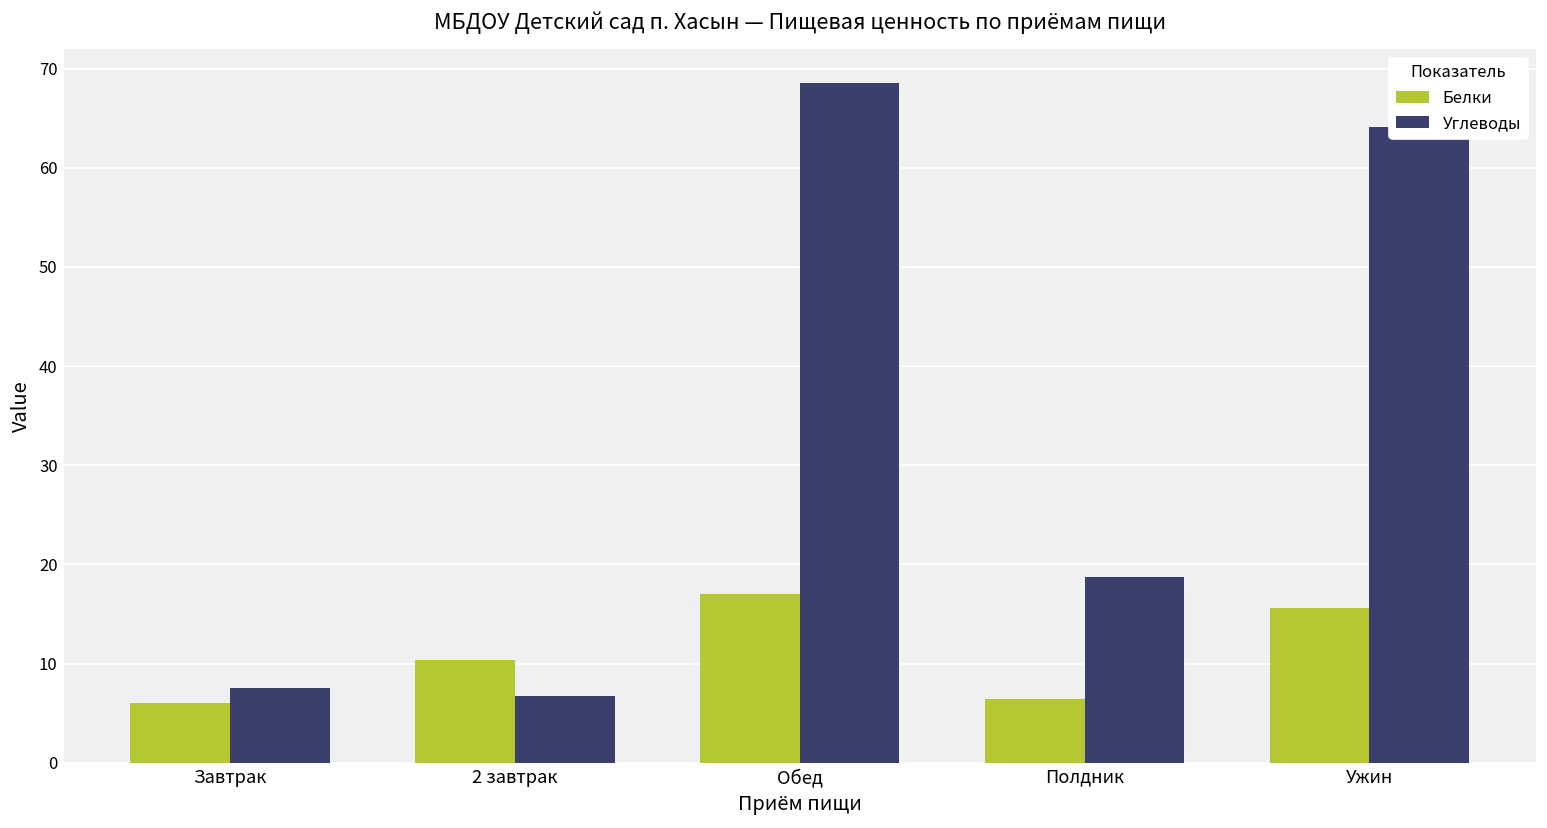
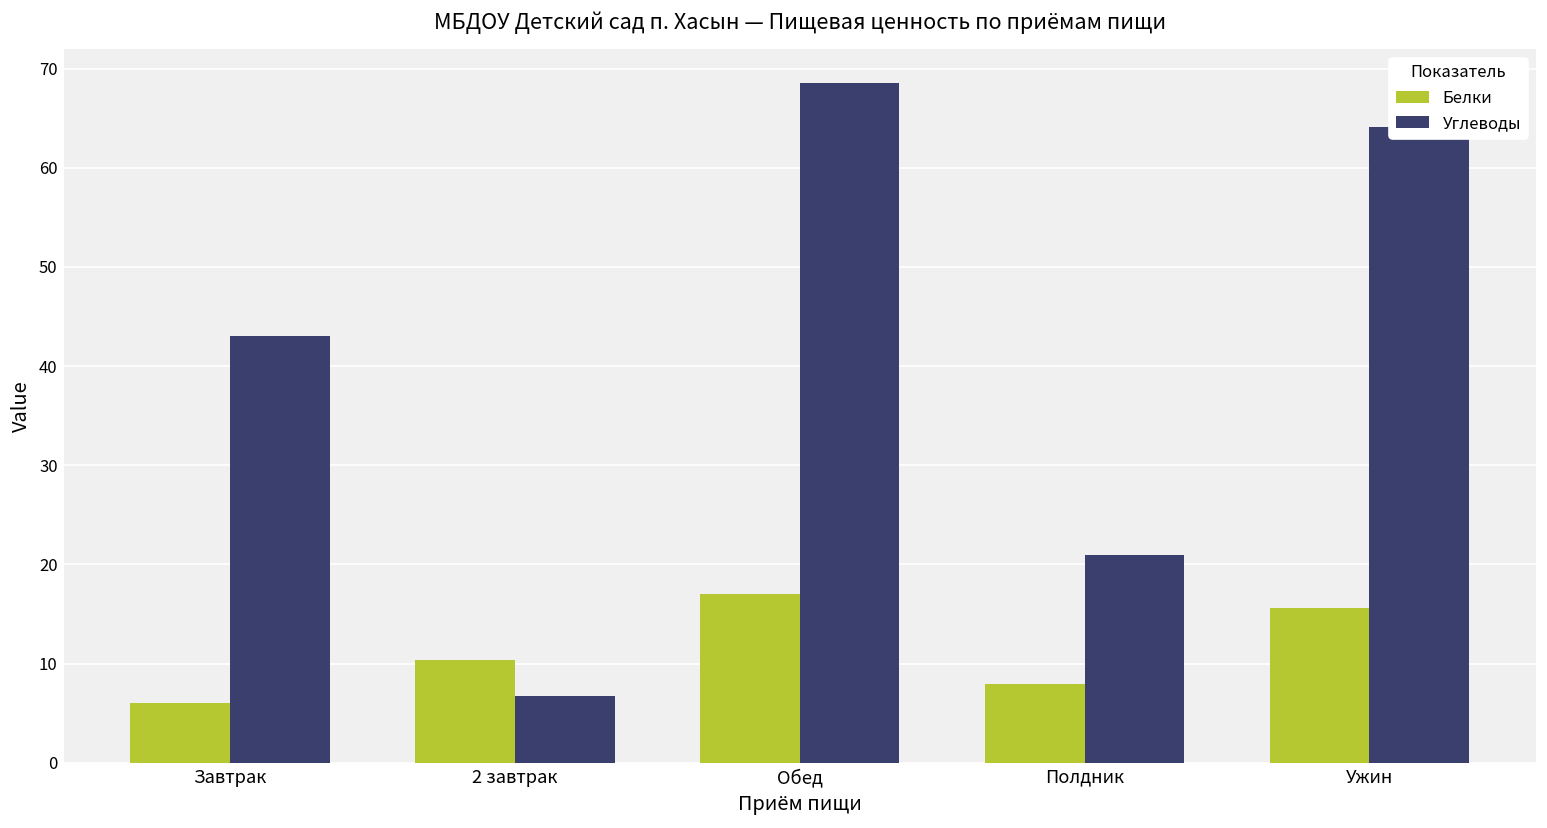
  {
    "Белки": {
      "Завтрак": 6,
      "2 завтрак": 10,
      "Обед": 17,
-     "Полдник": 6,
+     "Полдник": 8,
      "Ужин": 16
    },
    "Углеводы": {
-     "Завтрак": 8,
+     "Завтрак": 43,
      "2 завтрак": 7,
      "Обед": 69,
-     "Полдник": 19
+     "Полдник": 21
    }
  }
